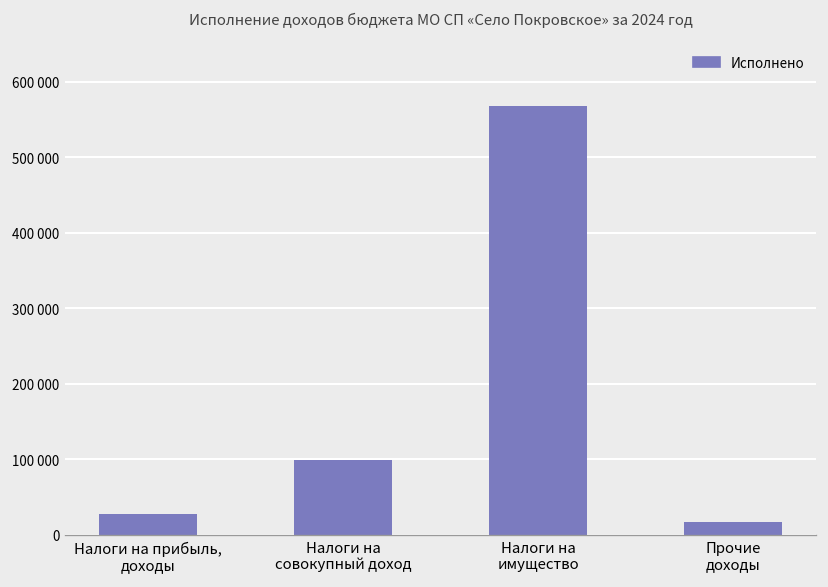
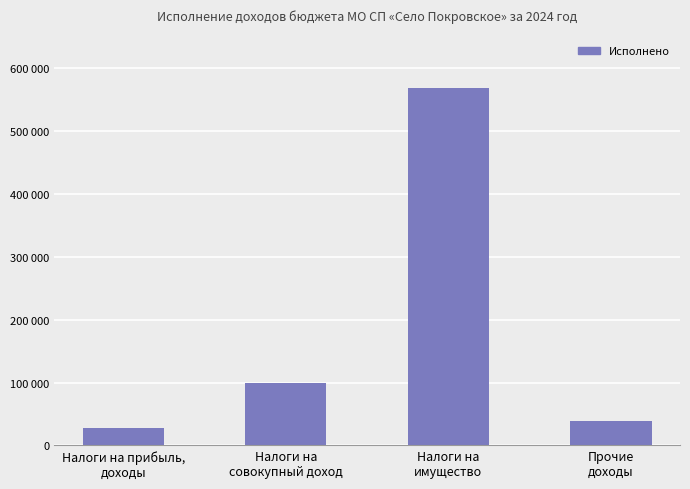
  {
    "Налоги на прибыль, доходы": 30000,
    "Налоги на совокупный доход": 100000,
    "Налоги на имущество": 570000,
-   "Прочие доходы": 20000
+   "Прочие доходы": 40000
  }
